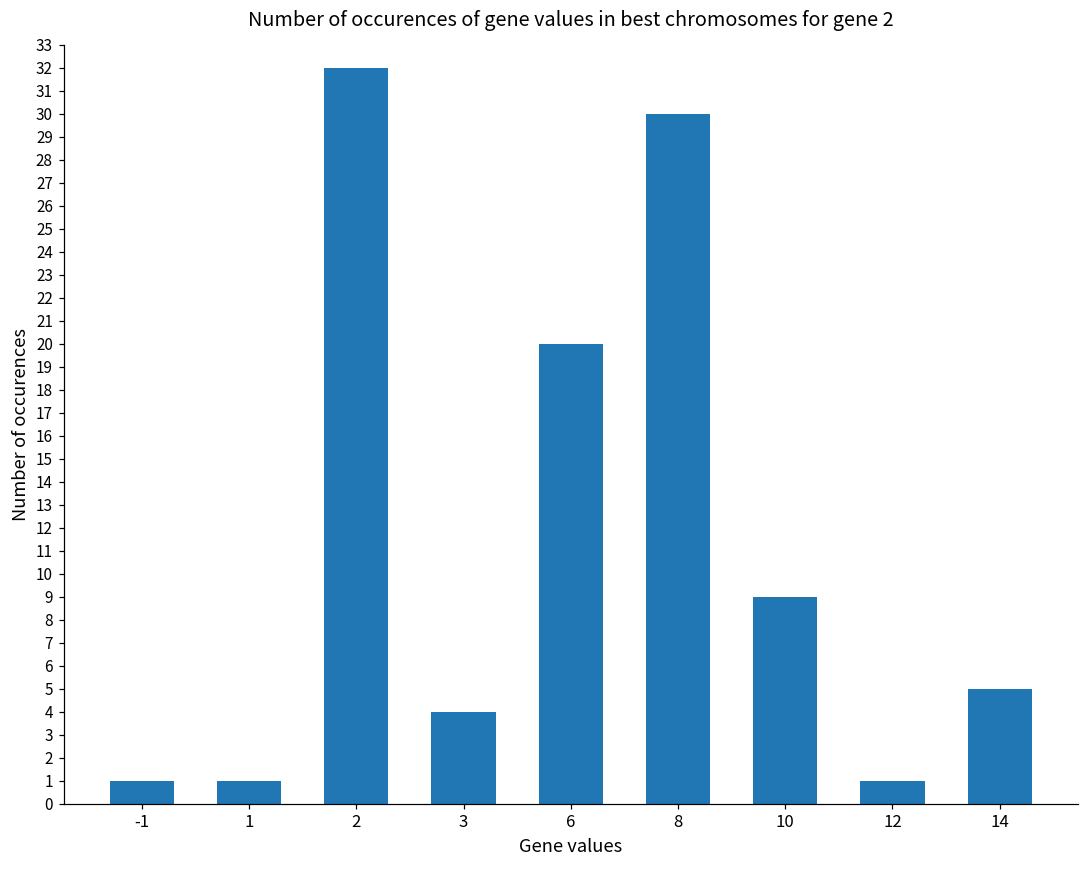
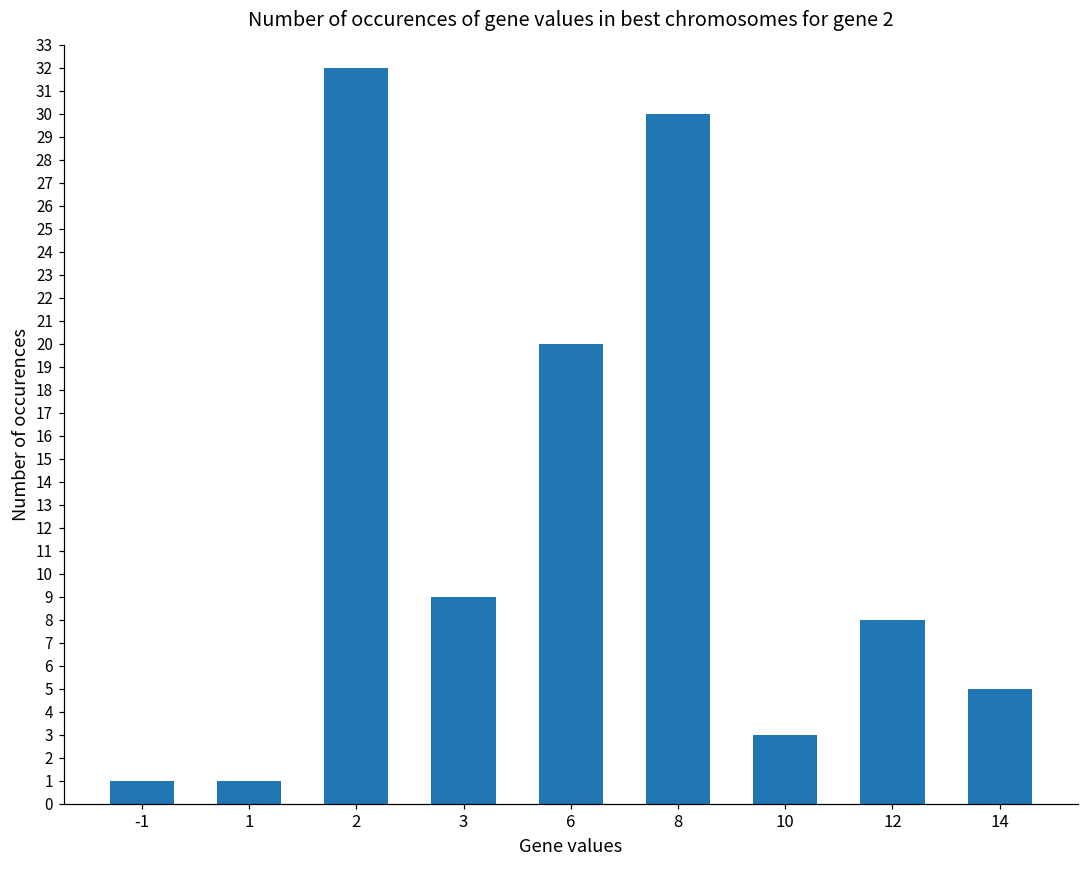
  {
    "-1": 1,
    "1": 1,
    "2": 32,
-   "3": 4,
+   "3": 9,
    "6": 20,
    "8": 30,
-   "10": 9,
-   "12": 1,
+   "10": 3,
+   "12": 8,
    "14": 5
  }
